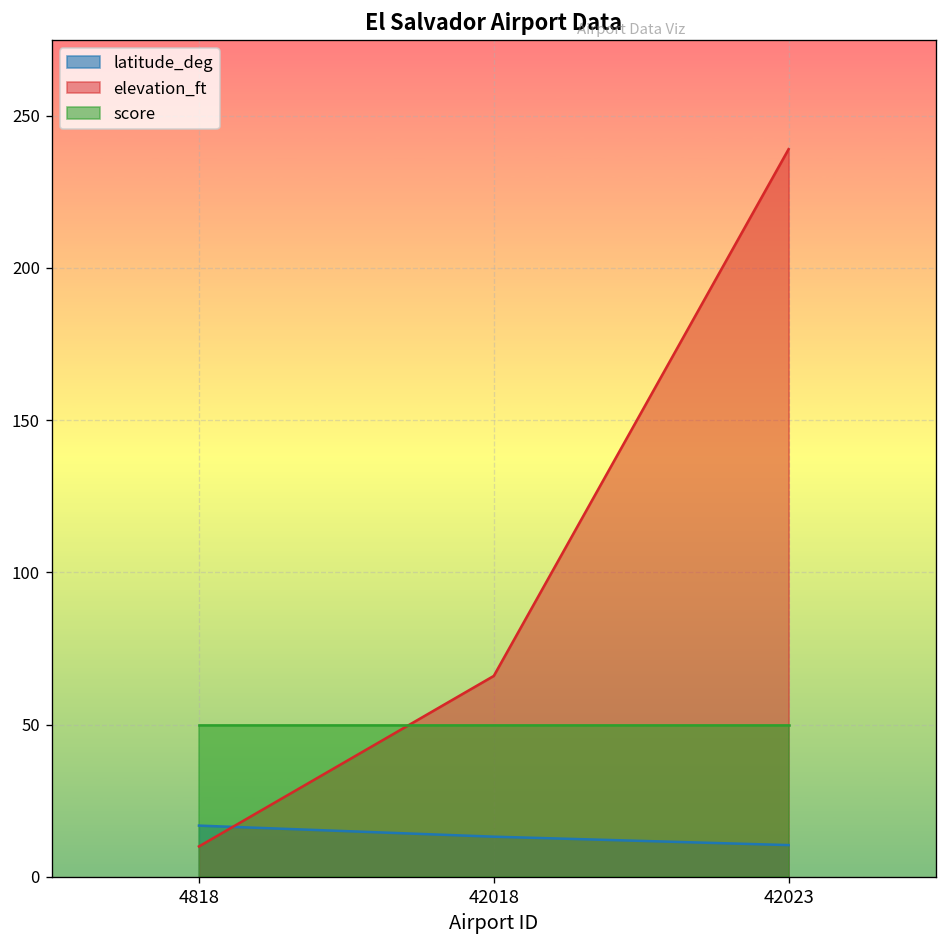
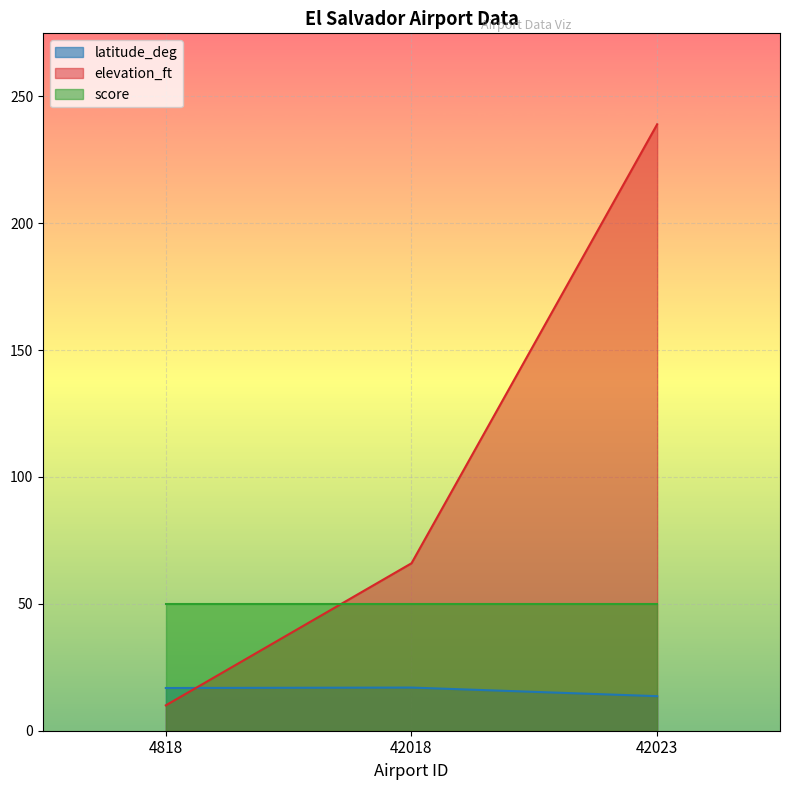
  {
    "latitude_deg": {
      "4818": 17,
-     "42018": 13,
-     "42023": 10
+     "42018": 17,
+     "42023": 14
    },
    "elevation_ft": {
      "4818": 10,
      "42018": 66,
      "42023": 239
    },
    "score": {
      "4818": 50,
      "42018": 50,
      "42023": 50
    }
  }
